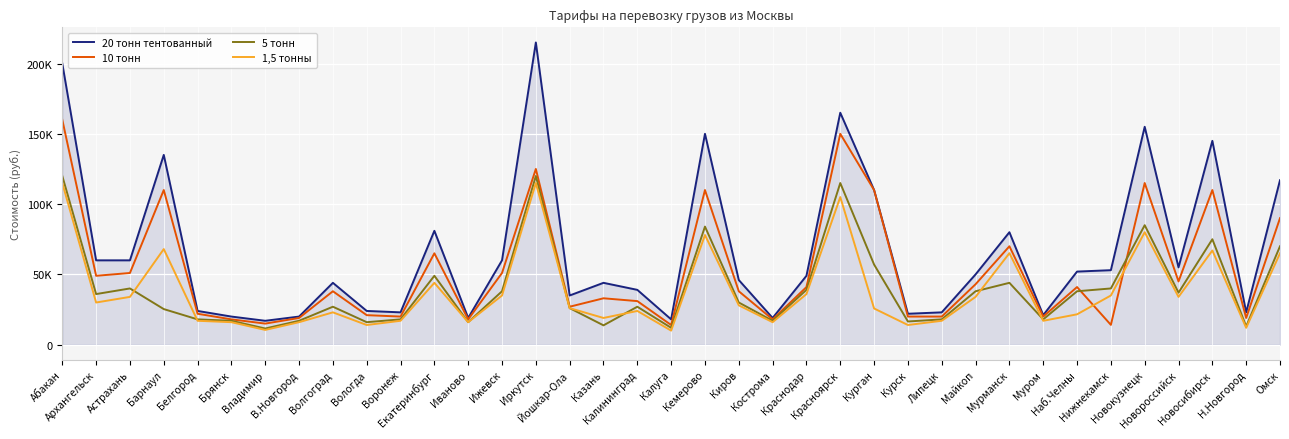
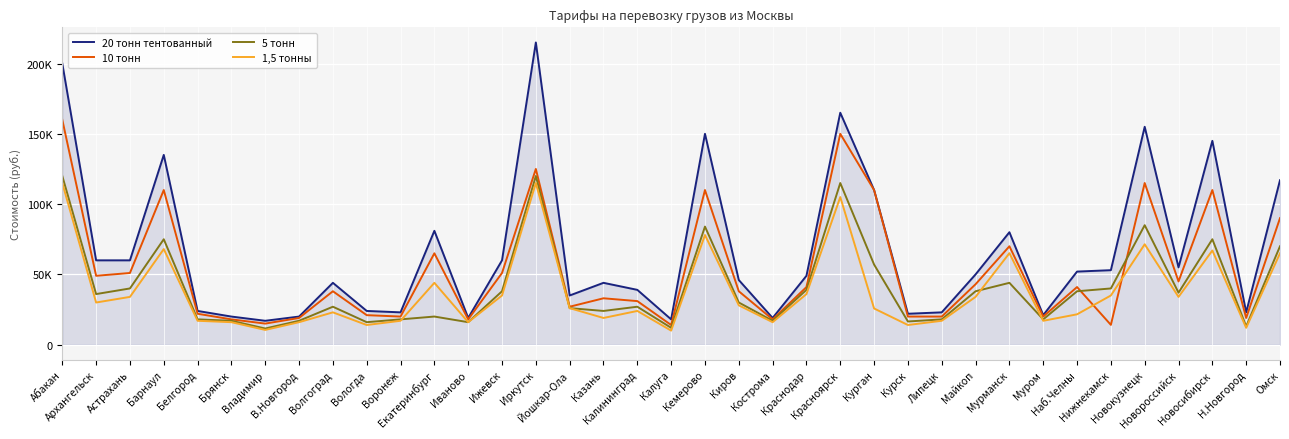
  {
    "20 тонн тентованный": {
      "Абакан": 200000,
      "Архангельск": 60000,
      "Астрахань": 60000,
      "Барнаул": 135000,
      "Белгород": 24000,
      "Брянск": 20000,
      "Владимир": 17000,
      "Волгоград": 44000,
      "Вологда": 24000,
      "Воронеж": 23000,
      "Екатеринбург": 81000,
      "Ижевск": 60000,
      "Иркутск": 215000,
      "Йошкар-Ола": 35000,
      "Казань": 44000,
      "Калининград": 39000,
      "Калуга": 18000,
      "Кемерово": 150000,
      "Киров": 46000,
      "Краснодар": 49000,
      "Красноярск": 165000,
      "Курск": 22000,
      "Липецк": 23000,
      "Майкоп": 50000,
      "Мурманск": 80000,
      "Наб.Челны": 52000,
      "Нижнекамск": 53000,
      "Новокузнецк": 155000,
      "Новороссийск": 55000,
      "Новосибирск": 145000,
      "Н.Новгород": 23000,
      "Омск": 117000
    },
    "10 тонн": {
      "Абакан": 160000,
      "Архангельск": 49000,
      "Астрахань": 51000,
      "Барнаул": 110000,
      "Белгород": 22000,
      "Владимир": 15000,
      "Волгоград": 38000,
      "Вологда": 21000,
      "Воронеж": 20000,
      "Екатеринбург": 65000,
      "Ижевск": 51000,
      "Иркутск": 125000,
      "Казань": 33000,
      "Калининград": 31000,
      "Калуга": 14000,
      "Кемерово": 110000,
      "Киров": 38000,
      "Краснодар": 41000,
      "Красноярск": 150000,
      "Курск": 20000,
      "Липецк": 20000,
      "Майкоп": 43000,
      "Мурманск": 70000,
      "Наб.Челны": 41000,
      "Нижнекамск": 14000,
      "Новокузнецк": 115000,
      "Новороссийск": 45000,
      "Новосибирск": 110000,
      "Н.Новгород": 19000,
      "Омск": 90000
    },
    "5 тонн": {
      "Абакан": 120000,
      "Архангельск": 36000,
      "Астрахань": 40000,
-     "Барнаул": 25000,
+     "Барнаул": 75000,
      "Волгоград": 27000,
      "Вологда": 16000,
-     "Екатеринбург": 49000,
+     "Екатеринбург": 20000,
      "Ижевск": 38000,
      "Иркутск": 120000,
-     "Казань": 14000,
+     "Казань": 24000,
      "Калининград": 27000,
      "Калуга": 12000,
      "Кемерово": 84000,
      "Киров": 30000,
      "Краснодар": 39000,
      "Красноярск": 115000,
      "Курган": 57000,
      "Курск": 17000,
      "Майкоп": 38000,
      "Мурманск": 44000,
      "Наб.Челны": 38000,
      "Нижнекамск": 40000,
      "Новокузнецк": 85000,
      "Новороссийск": 37000,
      "Новосибирск": 75000,
      "Омск": 70000
    },
    "1,5 тонны": {
      "Абакан": 115000,
      "Архангельск": 30000,
      "Астрахань": 34000,
      "Барнаул": 68000,
      "Волгоград": 23000,
      "Вологда": 14000,
      "Екатеринбург": 44000,
      "Ижевск": 35000,
      "Иркутск": 115000,
      "Казань": 19000,
      "Калининград": 24000,
      "Калуга": 10000,
      "Кемерово": 78000,
      "Киров": 28000,
      "Краснодар": 36000,
      "Красноярск": 105000,
      "Курган": 26000,
      "Курск": 14000,
      "Майкоп": 34000,
      "Мурманск": 65000,
      "Наб.Челны": 22000,
      "Нижнекамск": 35000,
-     "Новокузнецк": 80000,
+     "Новокузнецк": 71000,
      "Новороссийск": 34000,
      "Новосибирск": 67000,
      "Омск": 65000
    }
  }
